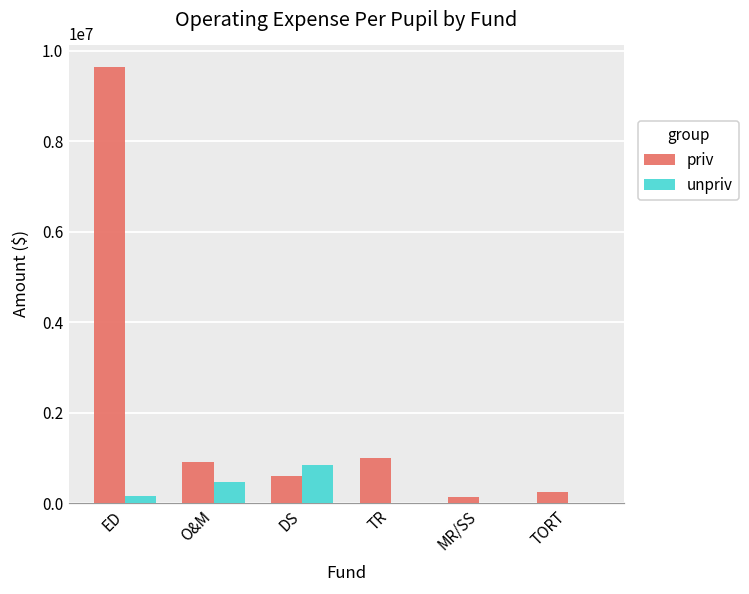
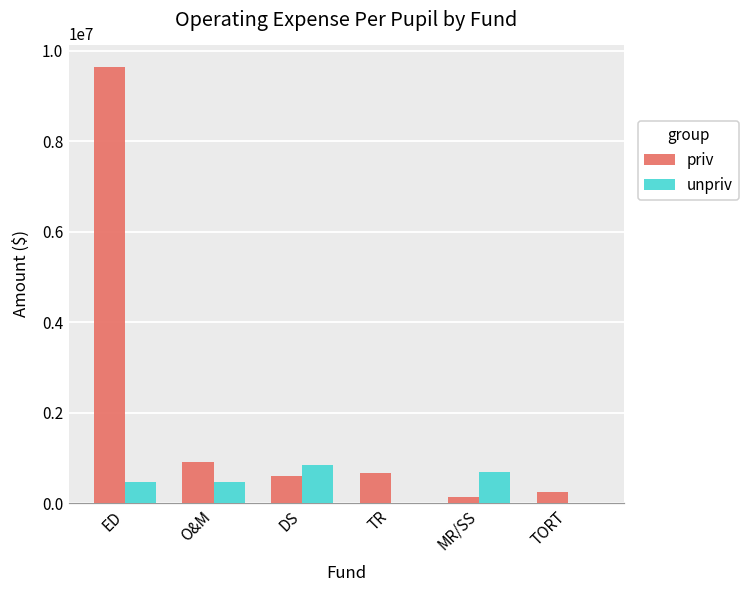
  {
    "priv": {
      "ED": 9600000,
      "O&M": 900000,
      "DS": 600000,
-     "TR": 1000000,
+     "TR": 700000,
      "MR/SS": 100000,
      "TORT": 200000
    },
    "unpriv": {
-     "ED": 200000,
+     "ED": 500000,
      "O&M": 500000,
      "DS": 800000,
      "TR": 0,
-     "MR/SS": 0,
+     "MR/SS": 700000,
      "TORT": 0
    }
  }
